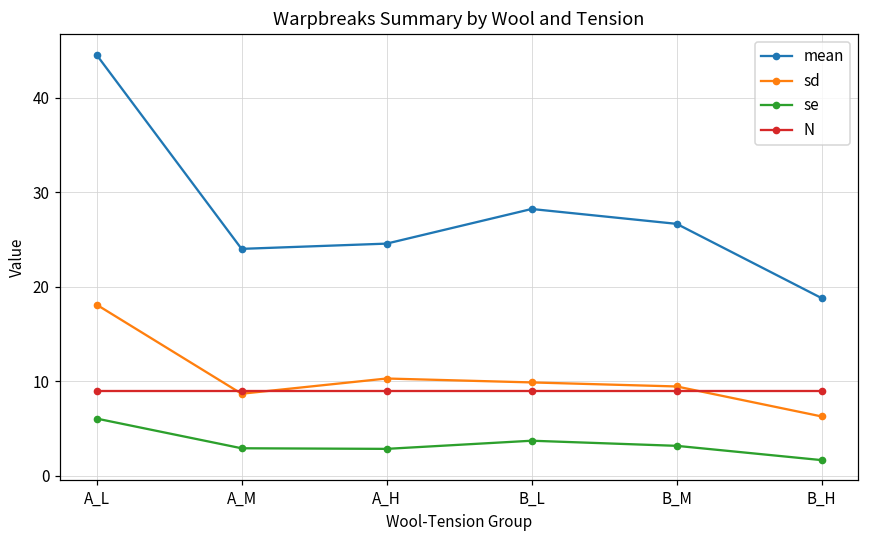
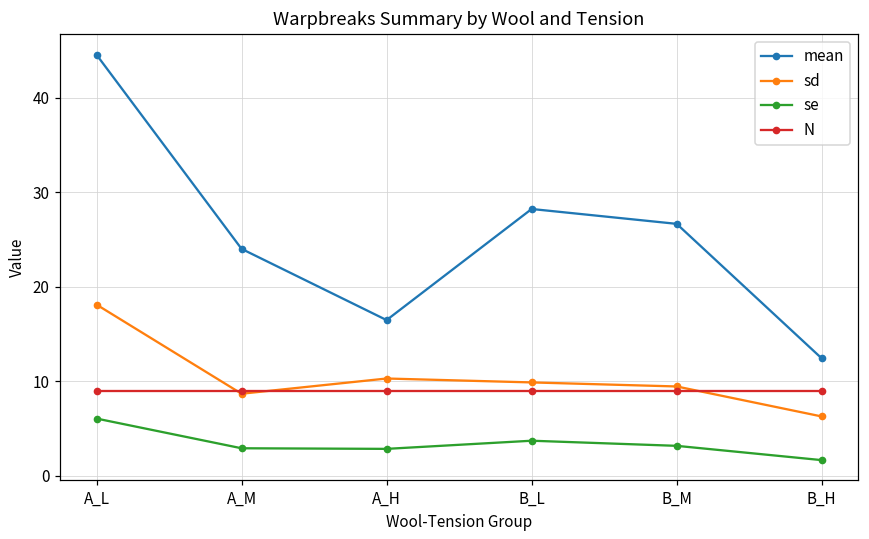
  {
    "mean": {
      "A_L": 45,
      "A_M": 24,
-     "A_H": 25,
+     "A_H": 16,
      "B_L": 28,
      "B_M": 27,
-     "B_H": 19
+     "B_H": 12
    },
    "sd": {
      "A_L": 18,
      "A_M": 9,
      "A_H": 10,
      "B_L": 10,
      "B_M": 9,
      "B_H": 6
    },
    "se": {
      "A_L": 6,
      "A_M": 3,
      "A_H": 3,
      "B_L": 4,
      "B_M": 3,
      "B_H": 2
    },
    "N": {
      "A_L": 9,
      "A_M": 9,
      "A_H": 9,
      "B_L": 9,
      "B_M": 9,
      "B_H": 9
    }
  }
